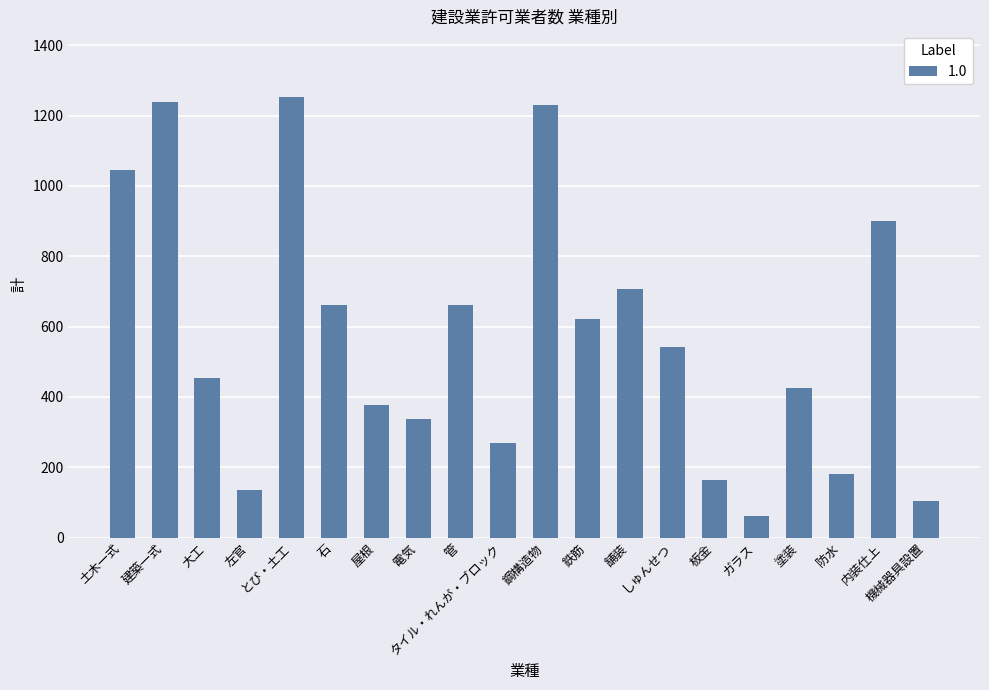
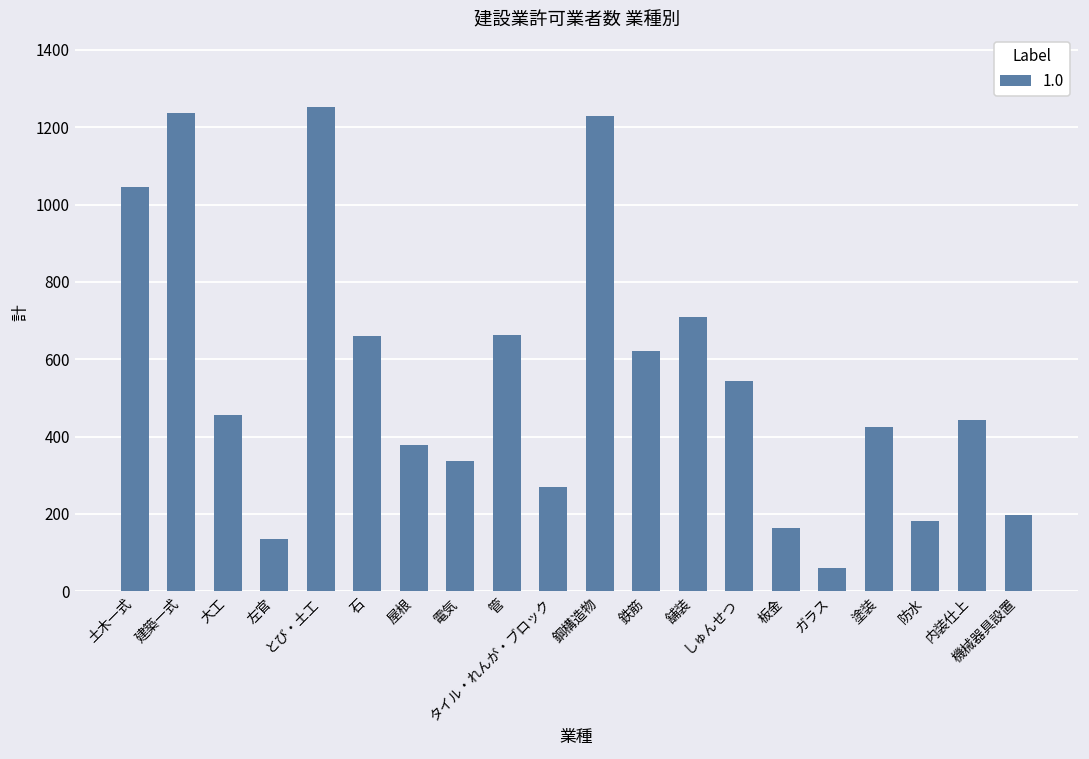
  {
    "土木一式": 1050,
    "建築一式": 1240,
    "大工": 460,
    "左官": 140,
    "とび・土工": 1250,
    "石": 660,
    "屋根": 380,
    "電気": 340,
    "管": 660,
    "タイル・れんが・ブロック": 270,
    "鋼構造物": 1230,
    "鉄筋": 620,
    "舗装": 710,
    "しゅんせつ": 540,
    "板金": 160,
    "ガラス": 60,
    "塗装": 430,
    "防水": 180,
-   "内装仕上": 900,
-   "機械器具設置": 100
+   "内装仕上": 440,
+   "機械器具設置": 200
  }
